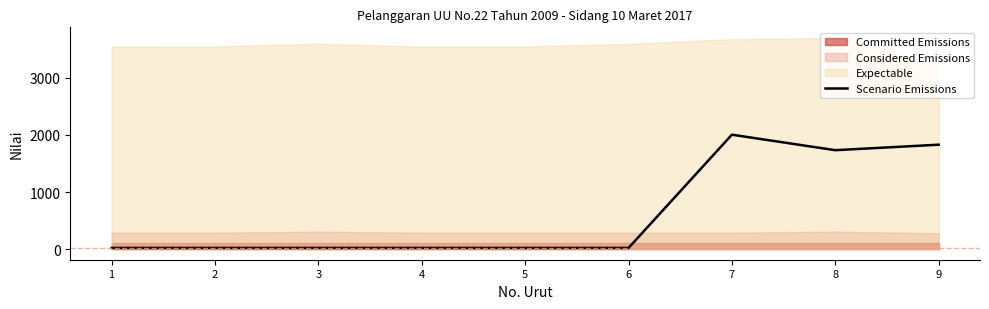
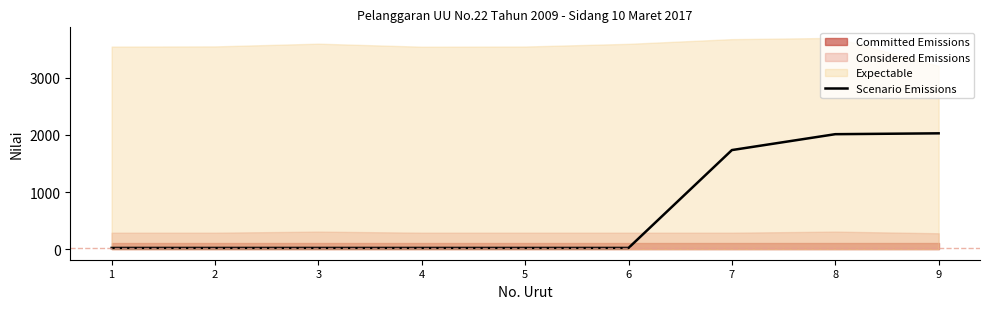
  {
    "Scenario Emissions": {
      "1": 0,
      "2": 0,
      "3": 0,
      "4": 0,
      "5": 0,
      "6": 0,
-     "7": 2000,
-     "8": 1700,
-     "9": 1800
+     "7": 1700,
+     "8": 2000,
+     "9": 2000
    },
    "Committed Emissions": {
      "1": 100,
      "2": 100,
      "3": 100,
      "4": 100,
      "5": 100,
      "6": 100,
      "7": 100,
      "8": 100,
      "9": 100
    }
  }
